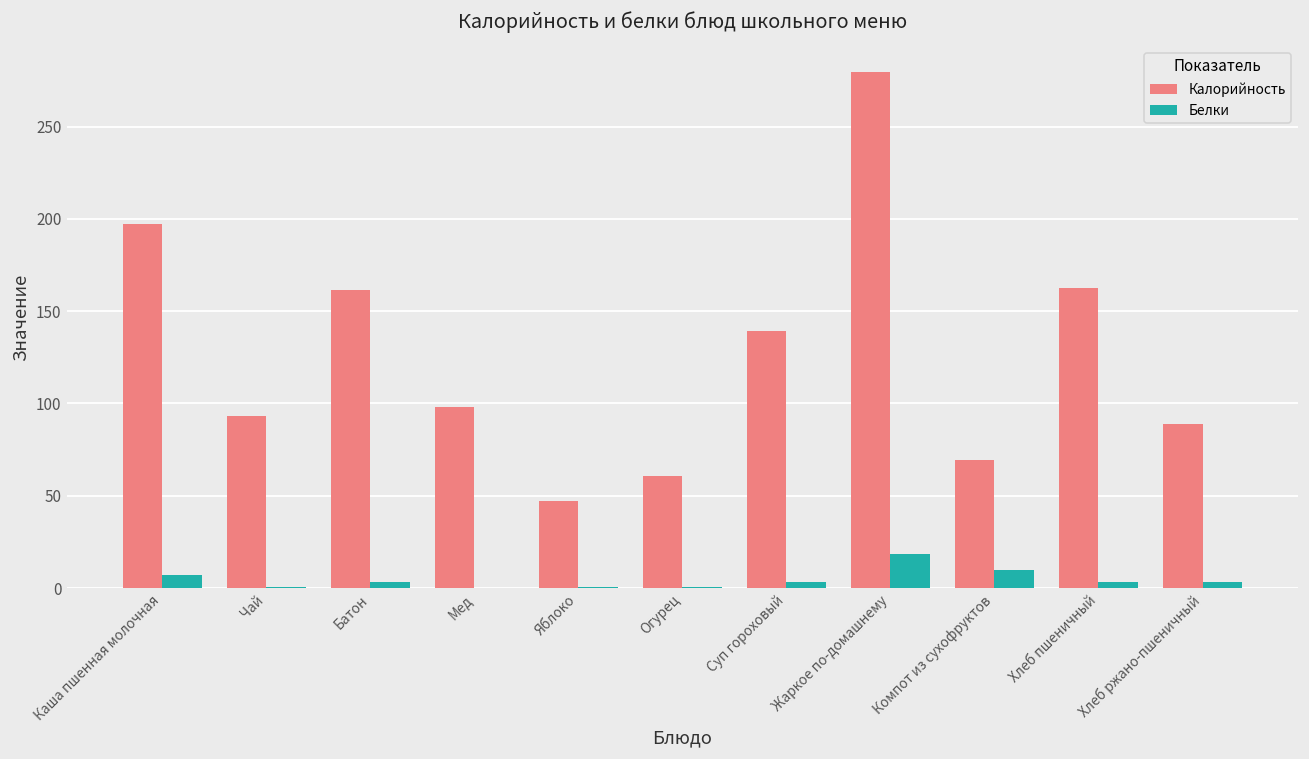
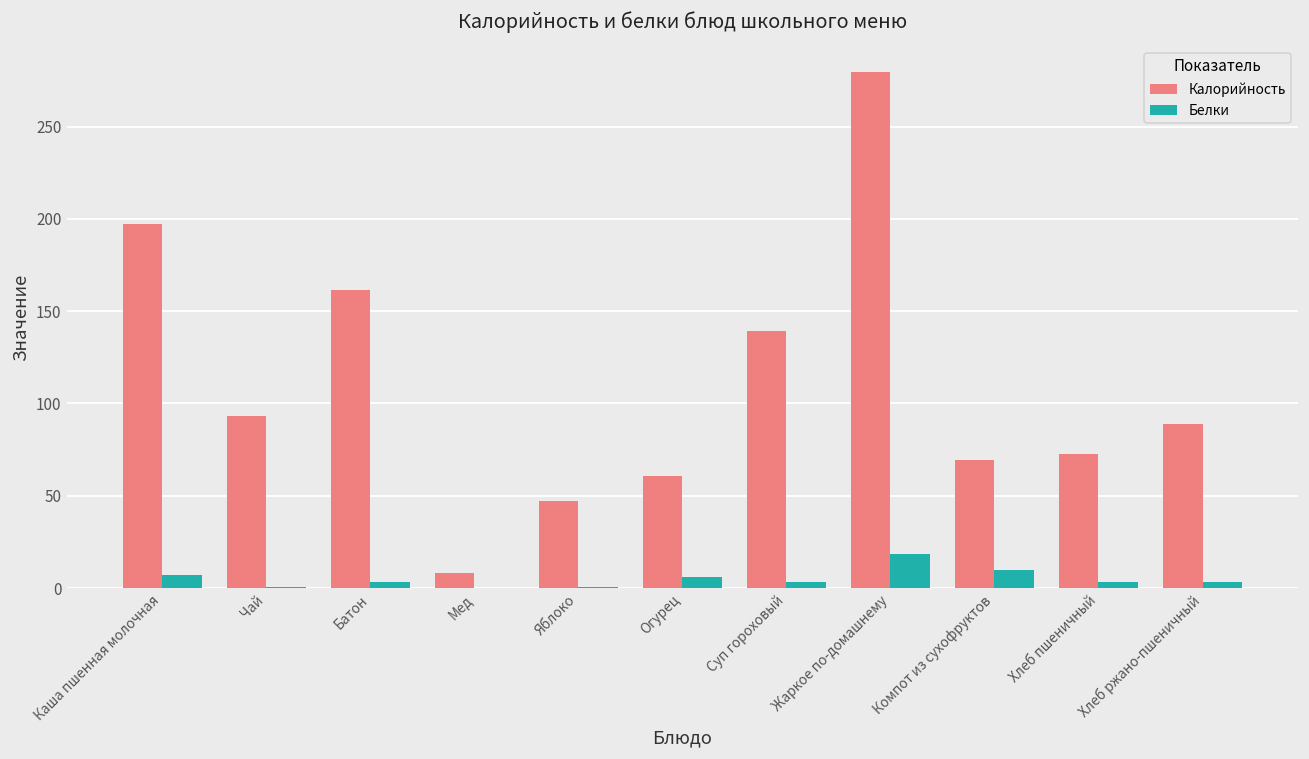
  {
    "Калорийность": {
      "Каша пшенная молочная": 197,
      "Чай": 93,
      "Батон": 161,
-     "Мед": 98,
+     "Мед": 8,
      "Яблоко": 47,
      "Огурец": 61,
      "Суп гороховый": 139,
      "Жаркое по-домашнему": 280,
      "Компот из сухофруктов": 70,
-     "Хлеб пшеничный": 163,
+     "Хлеб пшеничный": 73,
      "Хлеб ржано-пшеничный": 89
    },
    "Белки": {
      "Каша пшенная молочная": 7,
      "Батон": 3,
      "Мед": 0,
-     "Огурец": 1,
+     "Огурец": 6,
      "Суп гороховый": 3,
      "Жаркое по-домашнему": 18,
      "Компот из сухофруктов": 10,
      "Хлеб пшеничный": 3,
      "Хлеб ржано-пшеничный": 3
    }
  }
